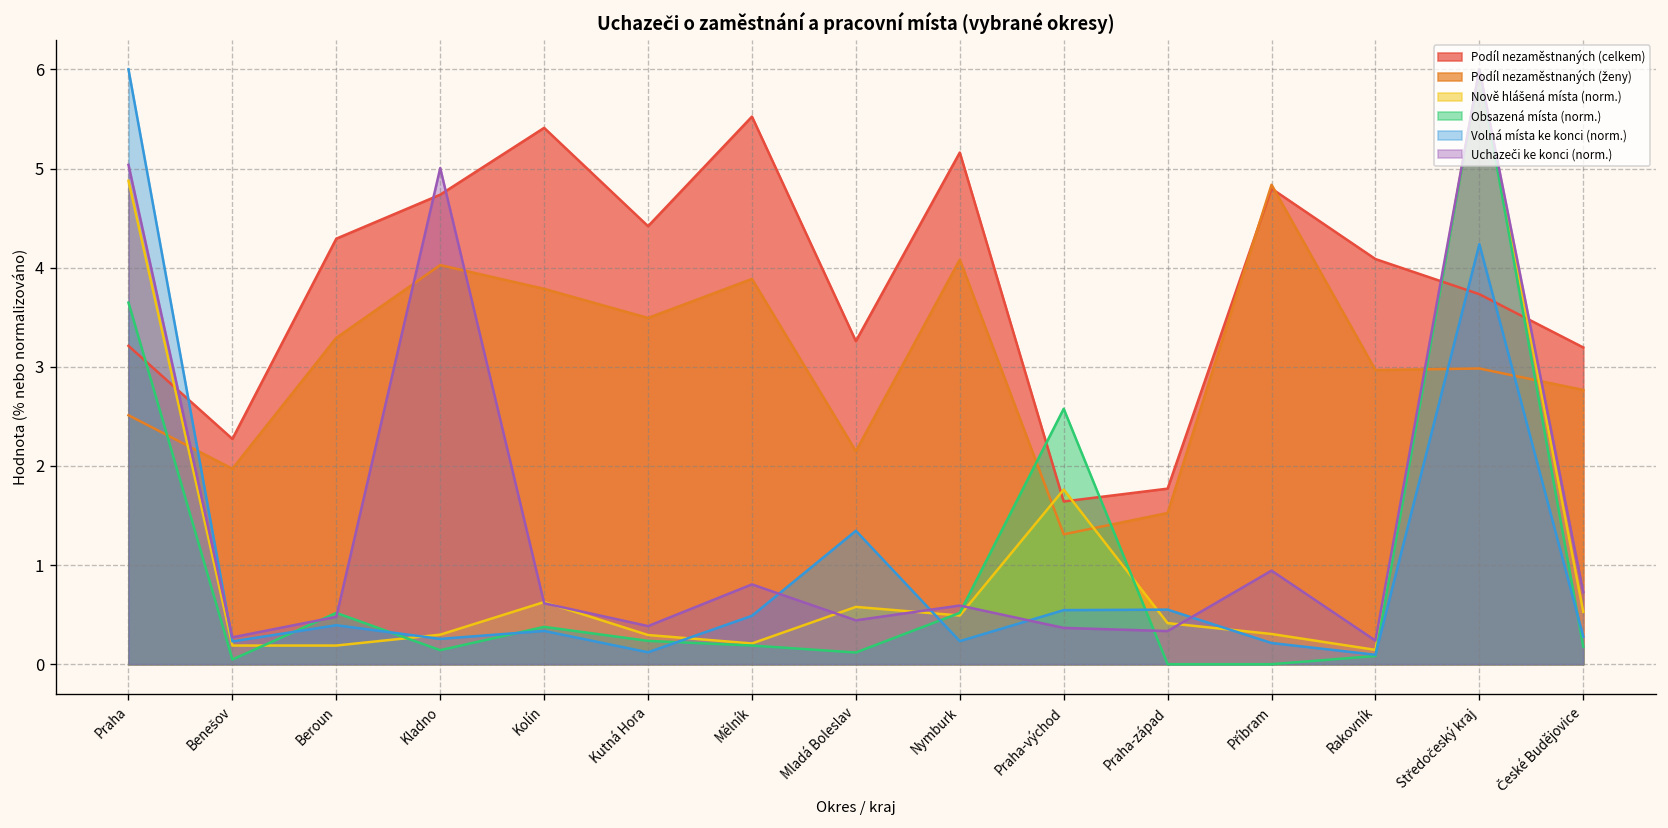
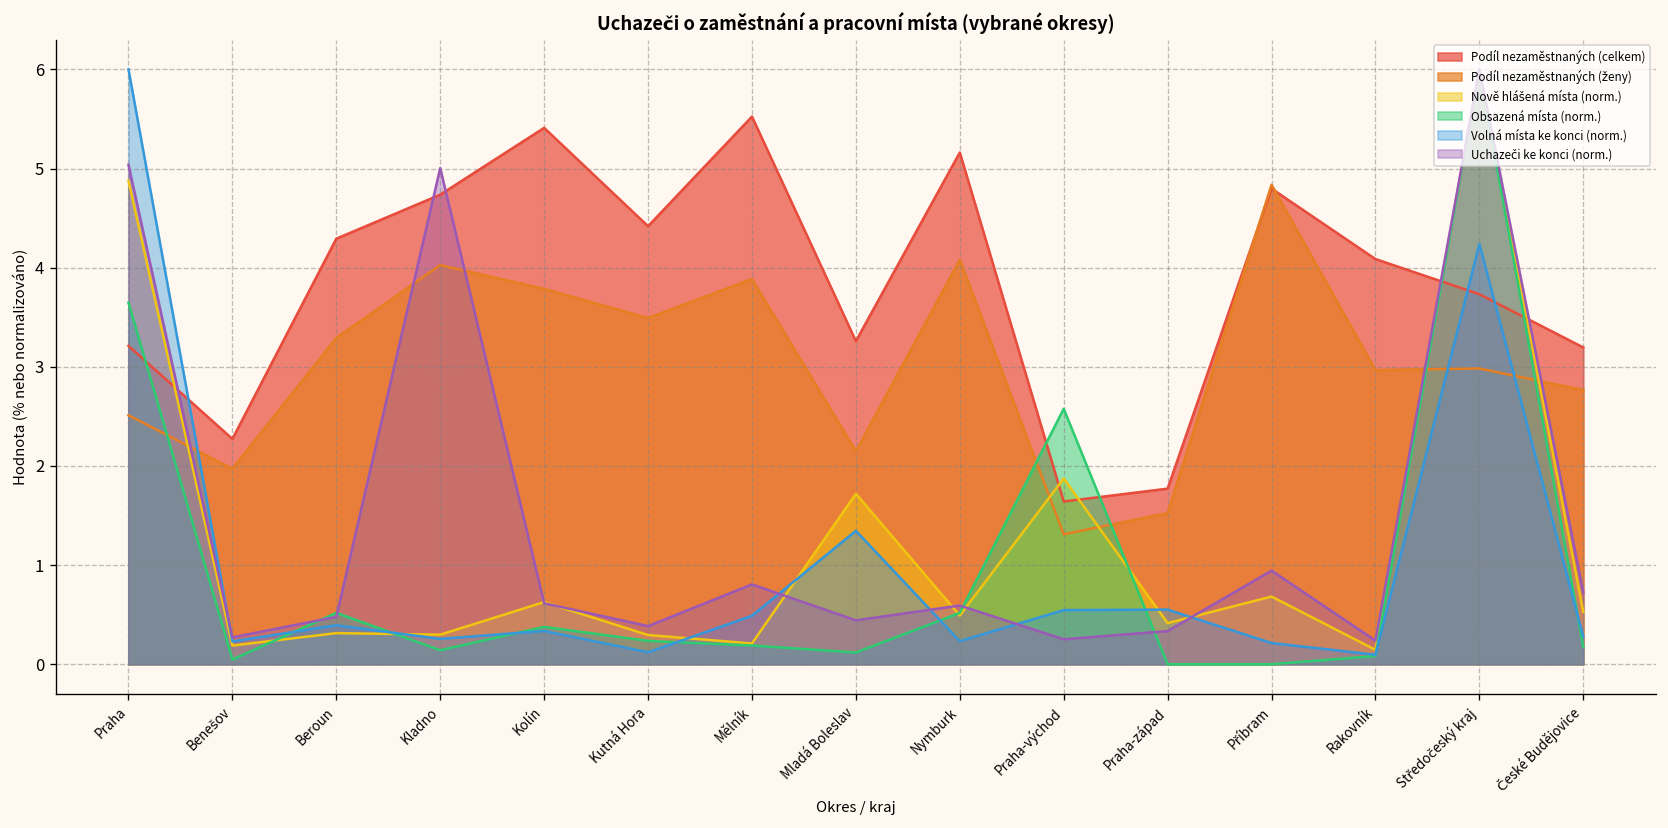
  {
    "Nově hlášená místa (norm.)": {
      "Praha": 4.9,
      "Benešov": 0.2,
-     "Beroun": 0.2,
+     "Beroun": 0.3,
      "Kladno": 0.3,
      "Kutná Hora": 0.3,
-     "Mladá Boleslav": 0.6,
-     "Praha-východ": 1.8,
+     "Mladá Boleslav": 1.7,
+     "Praha-východ": 1.9,
      "Praha-západ": 0.4,
-     "Příbram": 0.3,
+     "Příbram": 0.7,
      "Rakovník": 0.1,
      "České Budějovice": 0.5
    },
    "Obsazená místa (norm.)": {
      "Praha": 3.6,
      "Benešov": 0.0,
      "Beroun": 0.5,
      "Kladno": 0.1,
      "Kolín": 0.4,
      "Kutná Hora": 0.2,
      "Mladá Boleslav": 0.1,
      "Praha-východ": 2.6,
      "Praha-západ": 0.0,
      "Příbram": 0.0,
      "České Budějovice": 0.2
    },
    "Volná místa ke konci (norm.)": {
      "Praha": 6.0,
      "Benešov": 0.2,
      "Beroun": 0.4,
      "Kladno": 0.3,
      "Kolín": 0.3,
      "Kutná Hora": 0.1,
      "Mělník": 0.5,
      "Mladá Boleslav": 1.3,
      "Nymburk": 0.2,
      "Praha-východ": 0.5,
      "Praha-západ": 0.6,
      "Příbram": 0.2,
      "Středočeský kraj": 4.2,
      "České Budějovice": 0.3
    },
    "Uchazeči ke konci (norm.)": {
      "Praha": 5.0,
      "Benešov": 0.3,
      "Beroun": 0.5,
      "Kladno": 5.0,
      "Kutná Hora": 0.4,
      "Mělník": 0.8,
      "Mladá Boleslav": 0.4,
      "Nymburk": 0.6,
-     "Praha-východ": 0.4,
+     "Praha-východ": 0.3,
      "Praha-západ": 0.3,
      "Příbram": 0.9,
      "Rakovník": 0.2,
      "České Budějovice": 0.7
    }
  }
